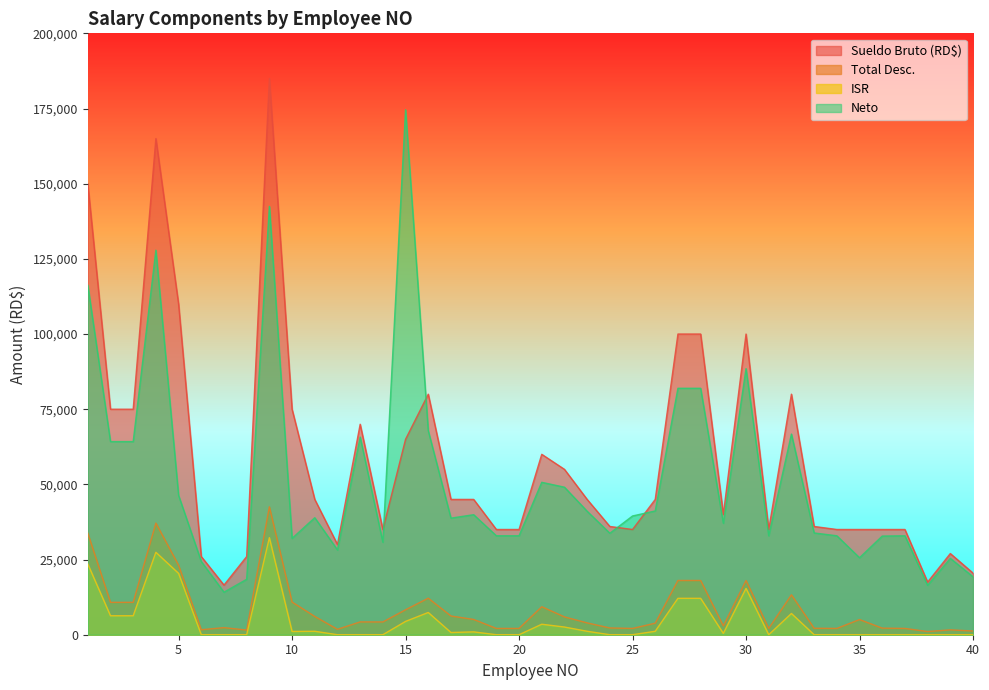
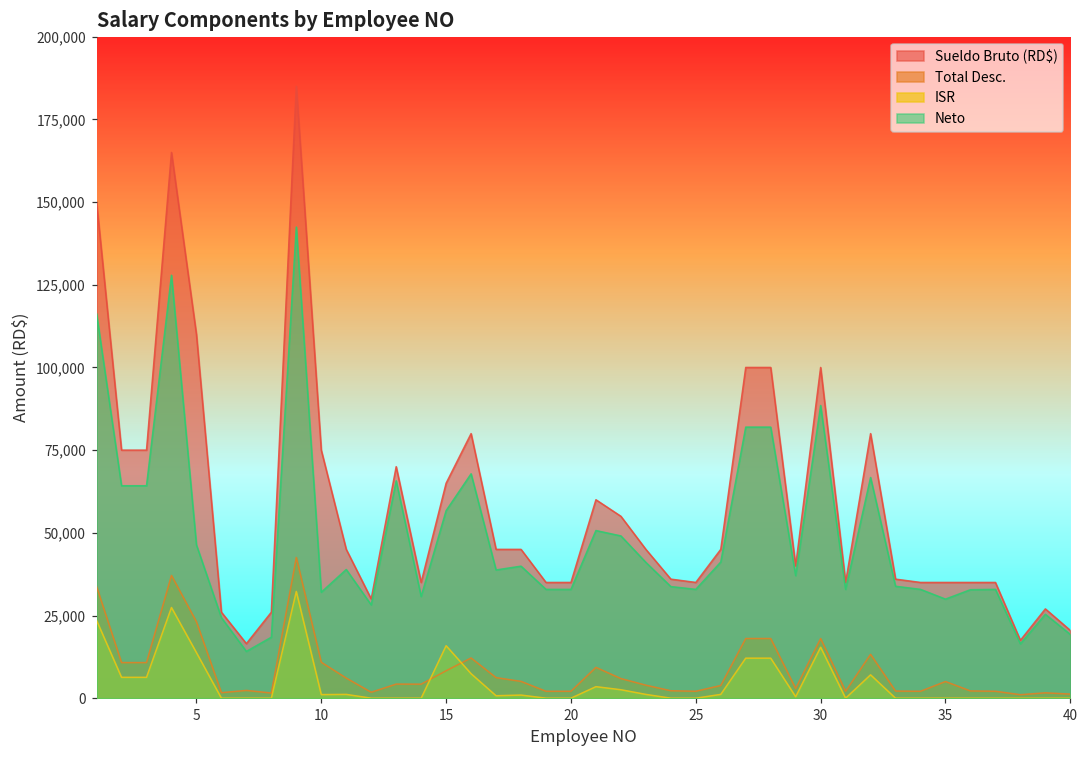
  {
    "ISR": {
-     "5": "20,000",
+     "5": "14,000",
      "10": "1,000",
-     "15": "4,000",
+     "15": "16,000",
      "20": "0",
      "25": "0",
      "30": "15,000",
      "35": "0",
      "40": "0"
    },
    "Neto": {
      "5": "46,000",
      "10": "32,000",
-     "15": "175,000",
+     "15": "57,000",
      "20": "33,000",
-     "25": "39,000",
+     "25": "33,000",
      "30": "88,000",
-     "35": "26,000",
+     "35": "30,000",
      "40": "19,000"
    }
  }
